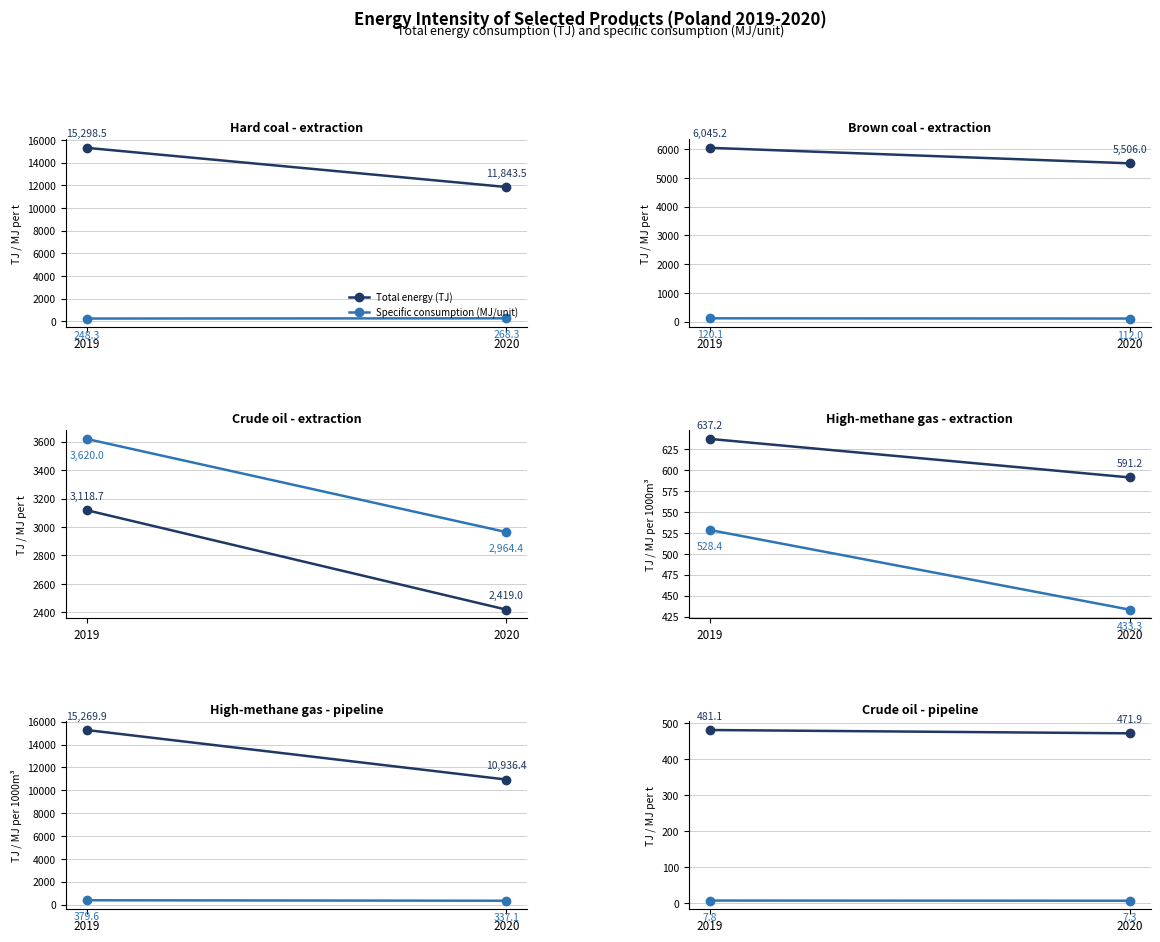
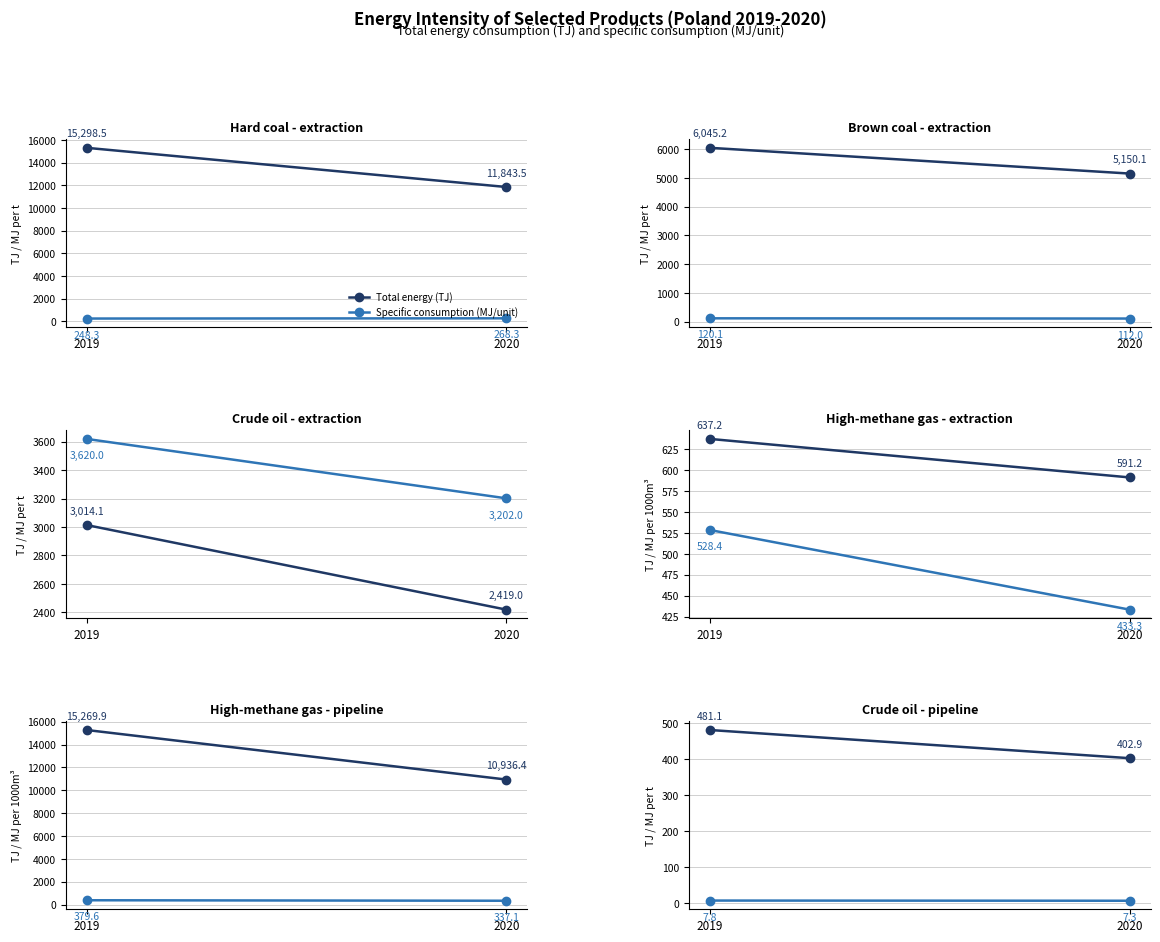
  {
    "Hard coal - extraction": {
      "Total energy (TJ)": {
        "2019": "15,298.5",
        "2020": "11,843.5"
      },
      "Specific consumption (MJ/unit)": {
        "2019": "248.3",
        "2020": "268.3"
      }
    },
    "Brown coal - extraction": {
      "Total energy (TJ)": {
        "2019": "6,045.2",
-       "2020": "5,506.0"
+       "2020": "5,150.1"
      },
      "Specific consumption (MJ/unit)": {
        "2019": "120.1",
        "2020": "112.0"
      }
    },
    "Crude oil - extraction": {
      "Total energy (TJ)": {
-       "2019": "3,118.7",
+       "2019": "3,014.1",
        "2020": "2,419.0"
      },
      "Specific consumption (MJ/unit)": {
        "2019": "3,620.0",
-       "2020": "2,964.4"
+       "2020": "3,202.0"
      }
    },
    "High-methane gas - extraction": {
      "Total energy (TJ)": {
        "2019": "637.2",
        "2020": "591.2"
      },
      "Specific consumption (MJ/unit)": {
        "2019": "528.4",
        "2020": "433.3"
      }
    },
    "High-methane gas - pipeline": {
      "Total energy (TJ)": {
        "2019": "15,269.9",
        "2020": "10,936.4"
      },
      "Specific consumption (MJ/unit)": {
        "2019": "379.6",
        "2020": "337.1"
      }
    },
    "Crude oil - pipeline": {
      "Total energy (TJ)": {
        "2019": "481.1",
-       "2020": "471.9"
+       "2020": "402.9"
      },
      "Specific consumption (MJ/unit)": {
        "2019": "7.8",
        "2020": "7.3"
      }
    }
  }
